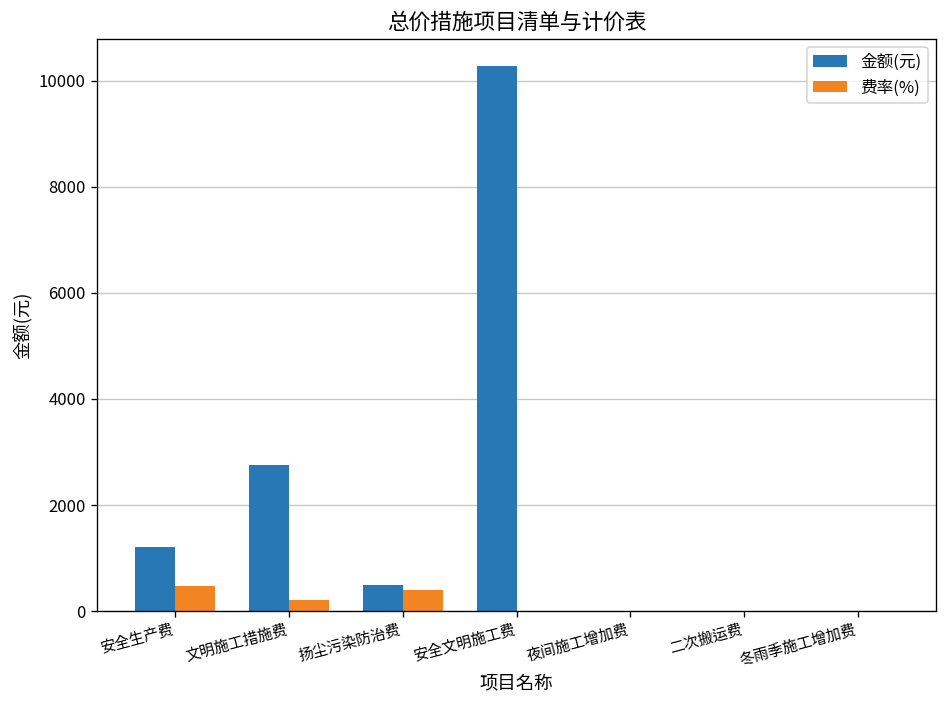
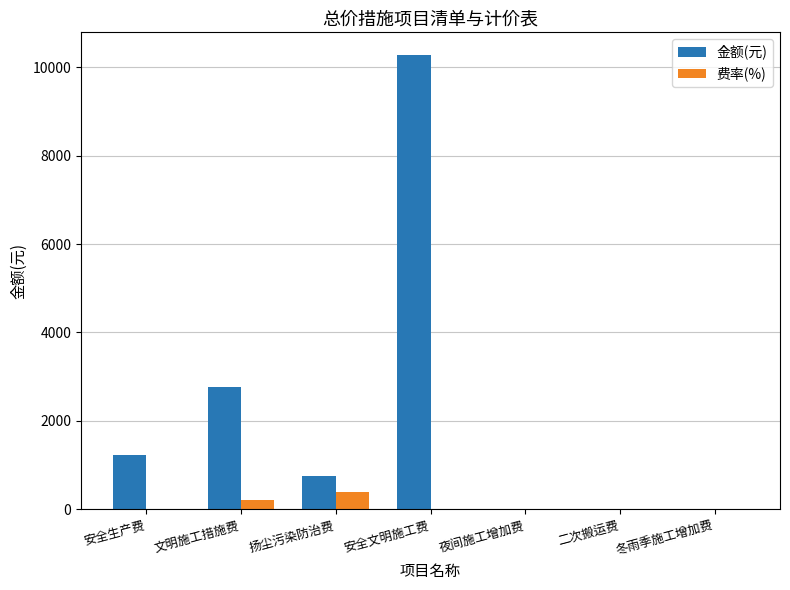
  {
    "金额(元)": {
      "安全生产费": 1200,
      "文明施工措施费": 2800,
-     "扬尘污染防治费": 500,
+     "扬尘污染防治费": 800,
      "安全文明施工费": 10300,
      "夜间施工增加费": 0,
      "二次搬运费": 0,
      "冬雨季施工增加费": 0
    },
    "费率(%)": {
-     "安全生产费": 500,
+     "安全生产费": 0,
      "文明施工措施费": 200,
      "扬尘污染防治费": 400,
      "安全文明施工费": 0,
      "夜间施工增加费": 0,
      "二次搬运费": 0,
      "冬雨季施工增加费": 0
    }
  }
